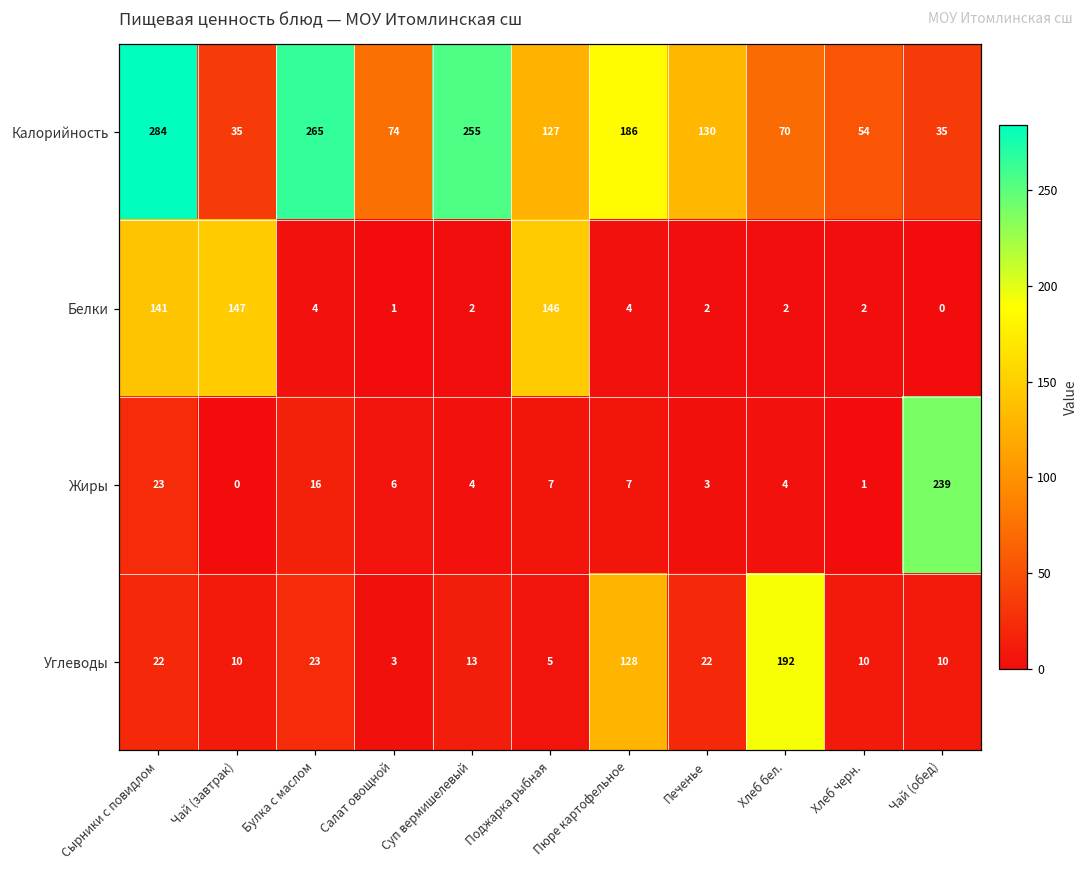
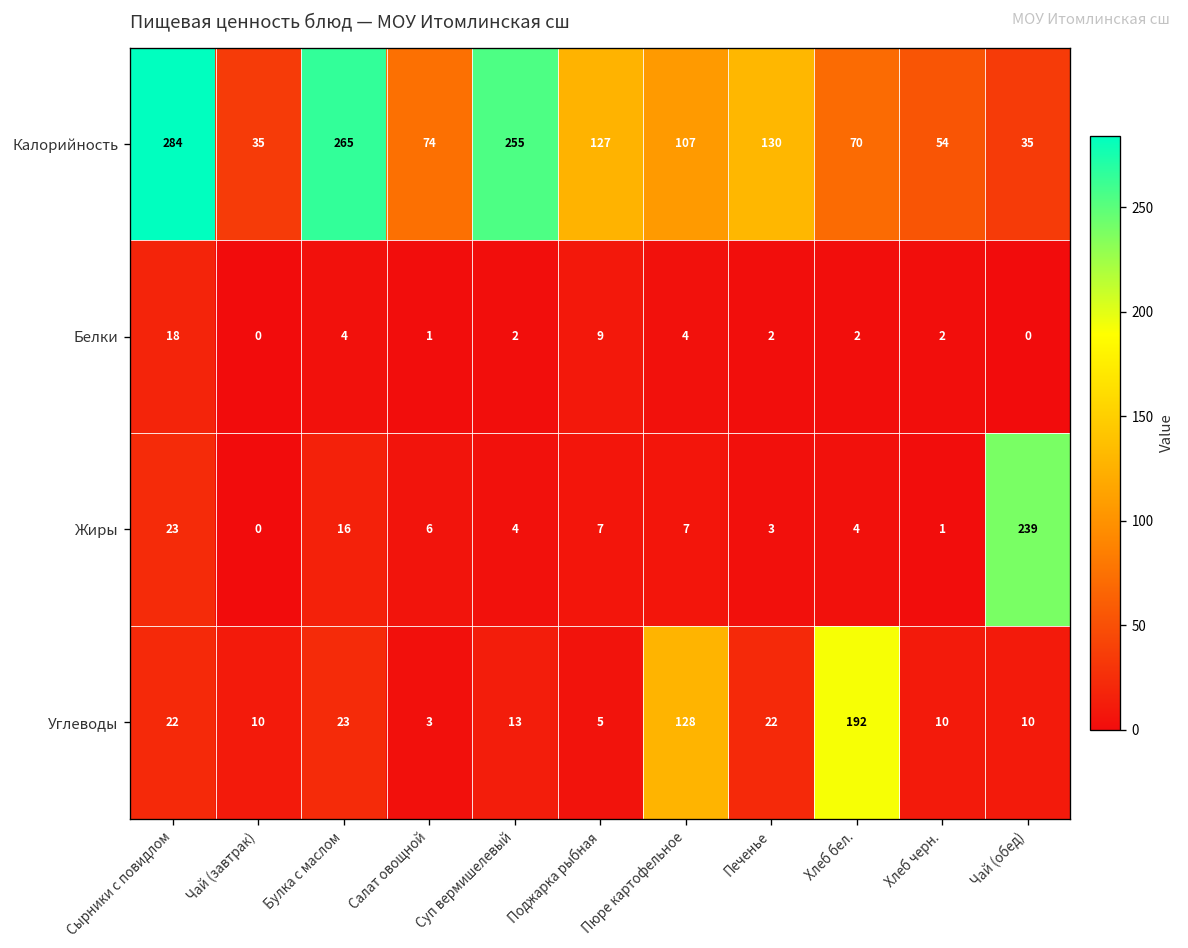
  {
    "Калорийность": {
      "Сырники с повидлом": 284,
      "Чай (завтрак)": 35,
      "Булка с маслом": 265,
      "Салат овощной": 74,
      "Суп вермишелевый": 255,
      "Поджарка рыбная": 127,
-     "Пюре картофельное": 186,
+     "Пюре картофельное": 107,
      "Печенье": 130,
      "Хлеб бел.": 70,
      "Хлеб черн.": 54,
      "Чай (обед)": 35
    },
    "Белки": {
-     "Сырники с повидлом": 141,
-     "Чай (завтрак)": 147,
+     "Сырники с повидлом": 18,
+     "Чай (завтрак)": 0,
      "Булка с маслом": 4,
      "Салат овощной": 1,
      "Суп вермишелевый": 2,
-     "Поджарка рыбная": 146,
+     "Поджарка рыбная": 9,
      "Пюре картофельное": 4,
      "Печенье": 2,
      "Хлеб бел.": 2,
      "Хлеб черн.": 2,
      "Чай (обед)": 0
    },
    "Жиры": {
      "Сырники с повидлом": 23,
      "Чай (завтрак)": 0,
      "Булка с маслом": 16,
      "Салат овощной": 6,
      "Суп вермишелевый": 4,
      "Поджарка рыбная": 7,
      "Пюре картофельное": 7,
      "Печенье": 3,
      "Хлеб бел.": 4,
      "Хлеб черн.": 1,
      "Чай (обед)": 239
    },
    "Углеводы": {
      "Сырники с повидлом": 22,
      "Чай (завтрак)": 10,
      "Булка с маслом": 23,
      "Салат овощной": 3,
      "Суп вермишелевый": 13,
      "Поджарка рыбная": 5,
      "Пюре картофельное": 128,
      "Печенье": 22,
      "Хлеб бел.": 192,
      "Хлеб черн.": 10,
      "Чай (обед)": 10
    }
  }
